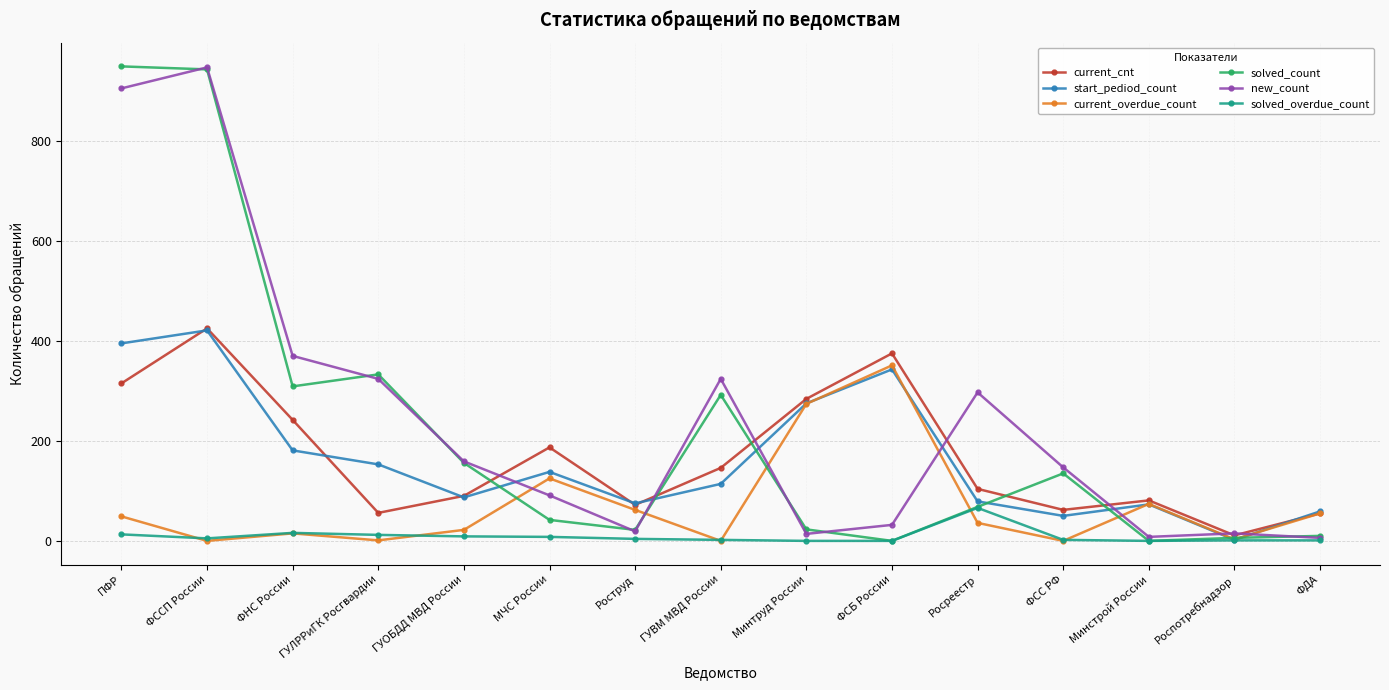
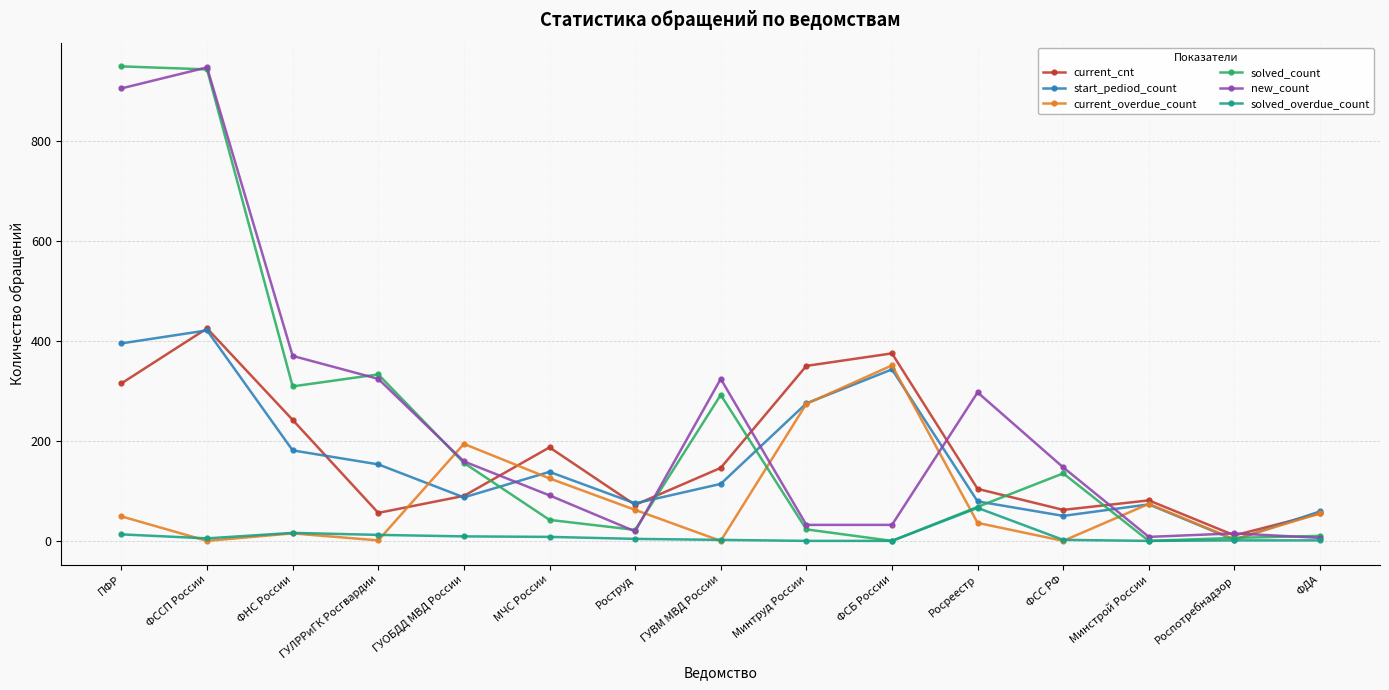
  {
    "current_cnt": {
      "ПФР": 320,
      "ФНС России": 240,
      "ГУЛРРиГК Росгвардии": 60,
      "МЧС России": 190,
      "ГУВМ МВД России": 150,
-     "Минтруд России": 280,
+     "Минтруд России": 350,
      "ФСБ России": 380,
      "Росреестр": 100,
      "ФСС РФ": 60,
      "Минстрой России": 80
    },
    "start_pediod_count": {
      "ПФР": 400,
      "ФНС России": 180,
      "ГУЛРРиГК Росгвардии": 150,
      "МЧС России": 140,
      "ГУВМ МВД России": 110,
      "ФСБ России": 340,
      "Росреестр": 80,
      "ФСС РФ": 50
    },
    "current_overdue_count": {
      "ПФР": 50,
      "ГУЛРРиГК Росгвардии": 0,
-     "ГУОБДД МВД России": 20,
+     "ГУОБДД МВД России": 190,
      "МЧС России": 130,
      "Роструд": 60,
      "ФСБ России": 350,
      "Росреестр": 40
    },
    "new_count": {
      "ПФР": 910,
      "ФНС России": 370,
      "ГУЛРРиГК Росгвардии": 320,
      "МЧС России": 90,
      "ГУВМ МВД России": 320,
-     "Минтруд России": 10,
+     "Минтруд России": 30,
      "ФСБ России": 30,
      "Росреестр": 300,
      "ФСС РФ": 150,
      "Минстрой России": 10
    }
  }
